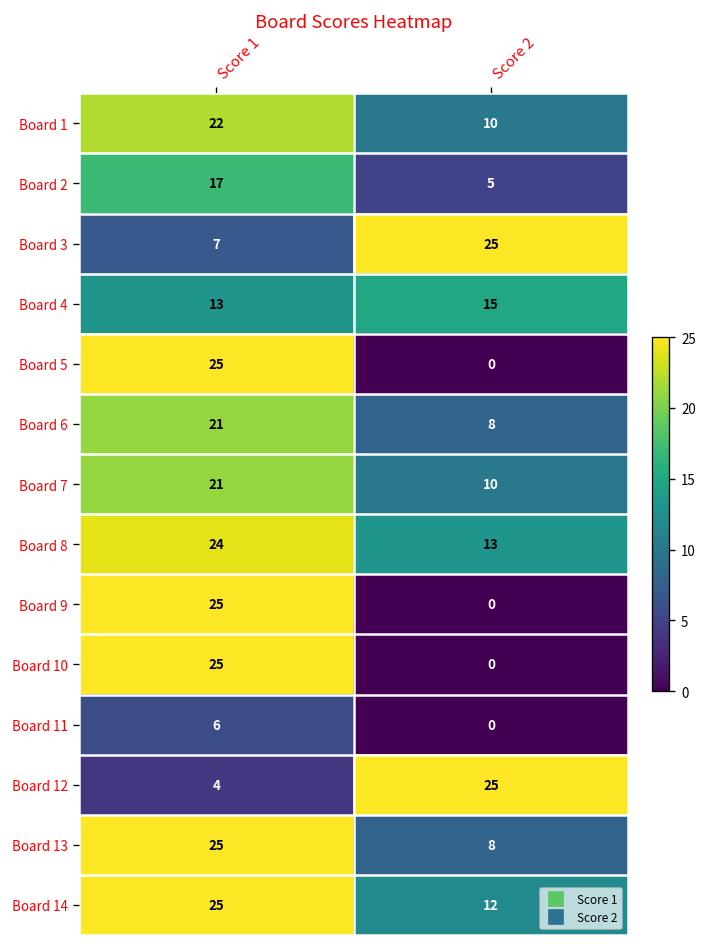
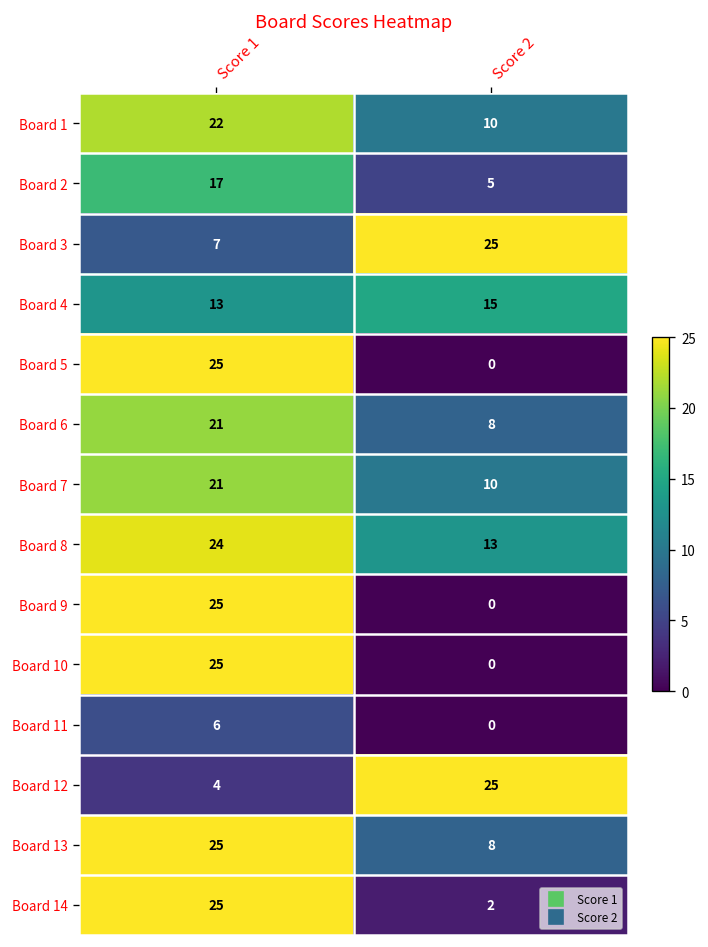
  {
    "Board 1": {
      "Score 1": 22,
      "Score 2": 10
    },
    "Board 2": {
      "Score 1": 17,
      "Score 2": 5
    },
    "Board 3": {
      "Score 1": 7,
      "Score 2": 25
    },
    "Board 4": {
      "Score 1": 13,
      "Score 2": 15
    },
    "Board 5": {
      "Score 1": 25,
      "Score 2": 0
    },
    "Board 6": {
      "Score 1": 21,
      "Score 2": 8
    },
    "Board 7": {
      "Score 1": 21,
      "Score 2": 10
    },
    "Board 8": {
      "Score 1": 24,
      "Score 2": 13
    },
    "Board 9": {
      "Score 1": 25,
      "Score 2": 0
    },
    "Board 10": {
      "Score 1": 25,
      "Score 2": 0
    },
    "Board 11": {
      "Score 1": 6,
      "Score 2": 0
    },
    "Board 12": {
      "Score 1": 4,
      "Score 2": 25
    },
    "Board 13": {
      "Score 1": 25,
      "Score 2": 8
    },
    "Board 14": {
      "Score 1": 25,
-     "Score 2": 12
+     "Score 2": 2
    }
  }
